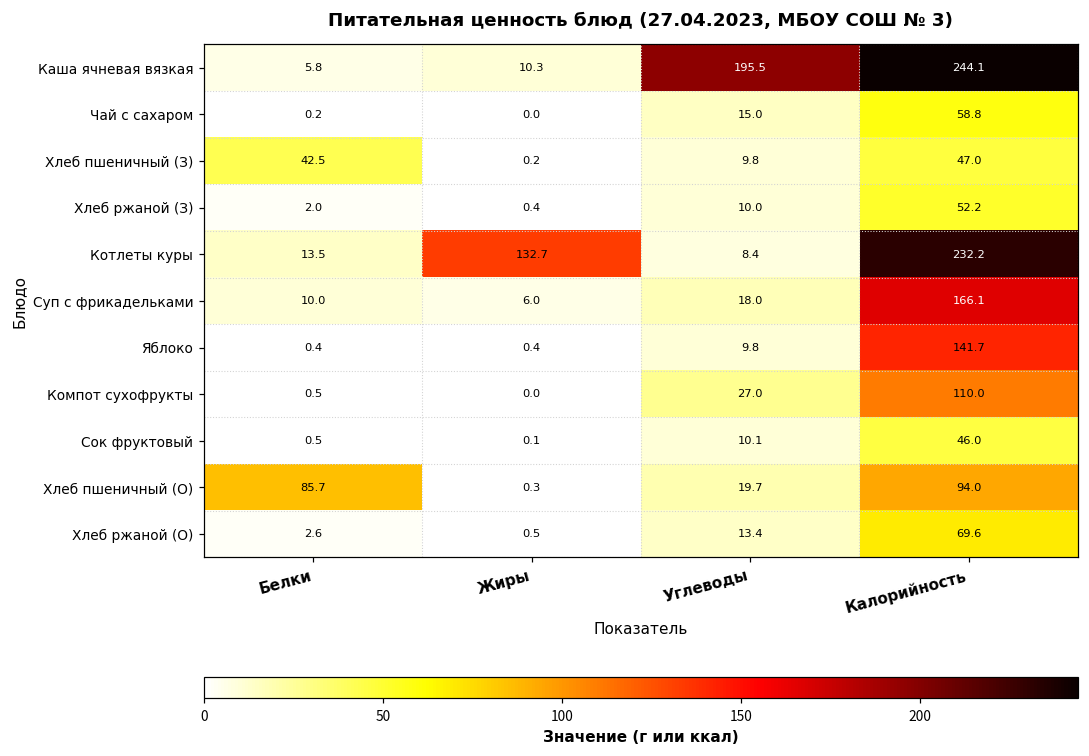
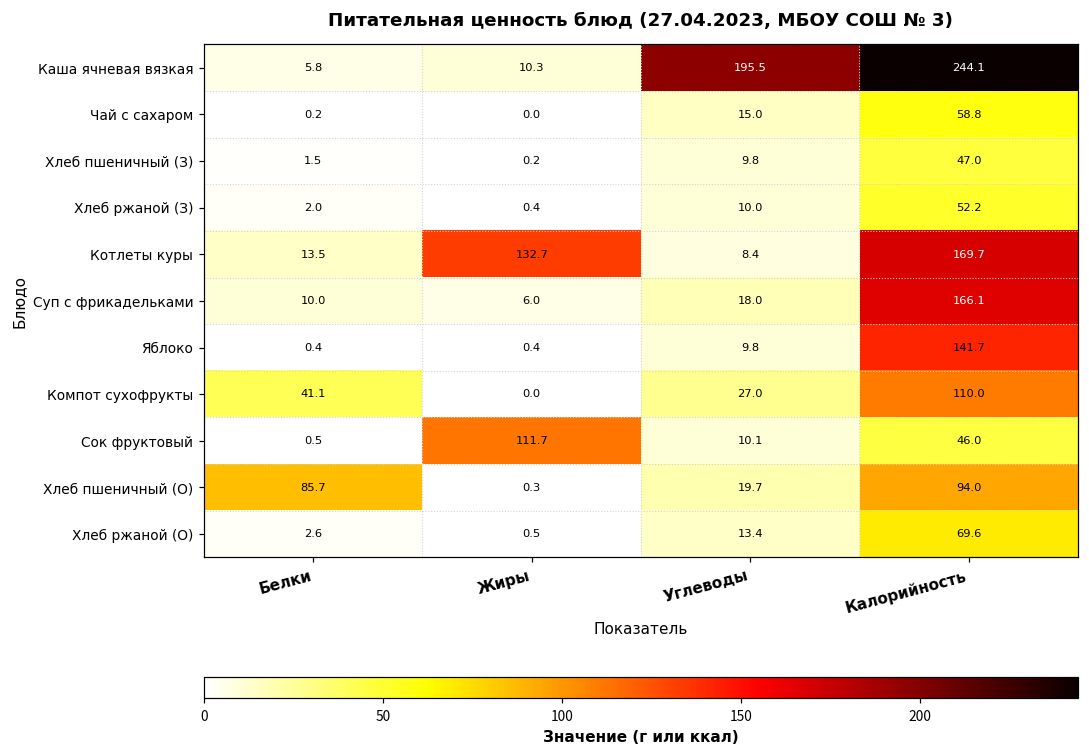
  {
    "Каша ячневая вязкая": {
      "Белки": 5.8,
      "Жиры": 10.3,
      "Углеводы": 195.5,
      "Калорийность": 244.1
    },
    "Чай с сахаром": {
      "Белки": 0.2,
      "Жиры": 0.0,
      "Углеводы": 15.0,
      "Калорийность": 58.8
    },
    "Хлеб пшеничный (З)": {
-     "Белки": 42.5,
+     "Белки": 1.5,
      "Жиры": 0.2,
      "Углеводы": 9.8,
      "Калорийность": 47.0
    },
    "Хлеб ржаной (З)": {
      "Белки": 2.0,
      "Жиры": 0.4,
      "Углеводы": 10.0,
      "Калорийность": 52.2
    },
    "Котлеты куры": {
      "Белки": 13.5,
      "Жиры": 132.7,
      "Углеводы": 8.4,
-     "Калорийность": 232.2
+     "Калорийность": 169.7
    },
    "Суп с фрикадельками": {
      "Белки": 10.0,
      "Жиры": 6.0,
      "Углеводы": 18.0,
      "Калорийность": 166.1
    },
    "Яблоко": {
      "Белки": 0.4,
      "Жиры": 0.4,
      "Углеводы": 9.8,
      "Калорийность": 141.7
    },
    "Компот сухофрукты": {
-     "Белки": 0.5,
+     "Белки": 41.1,
      "Жиры": 0.0,
      "Углеводы": 27.0,
      "Калорийность": 110.0
    },
    "Сок фруктовый": {
      "Белки": 0.5,
-     "Жиры": 0.1,
+     "Жиры": 111.7,
      "Углеводы": 10.1,
      "Калорийность": 46.0
    },
    "Хлеб пшеничный (О)": {
      "Белки": 85.7,
      "Жиры": 0.3,
      "Углеводы": 19.7,
      "Калорийность": 94.0
    },
    "Хлеб ржаной (О)": {
      "Белки": 2.6,
      "Жиры": 0.5,
      "Углеводы": 13.4,
      "Калорийность": 69.6
    }
  }
